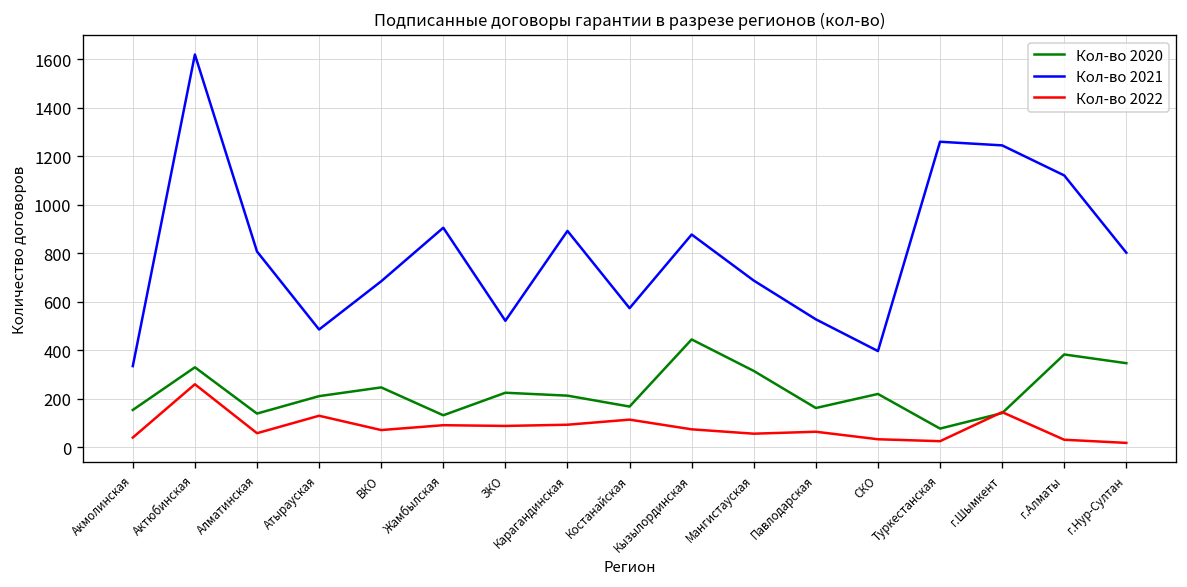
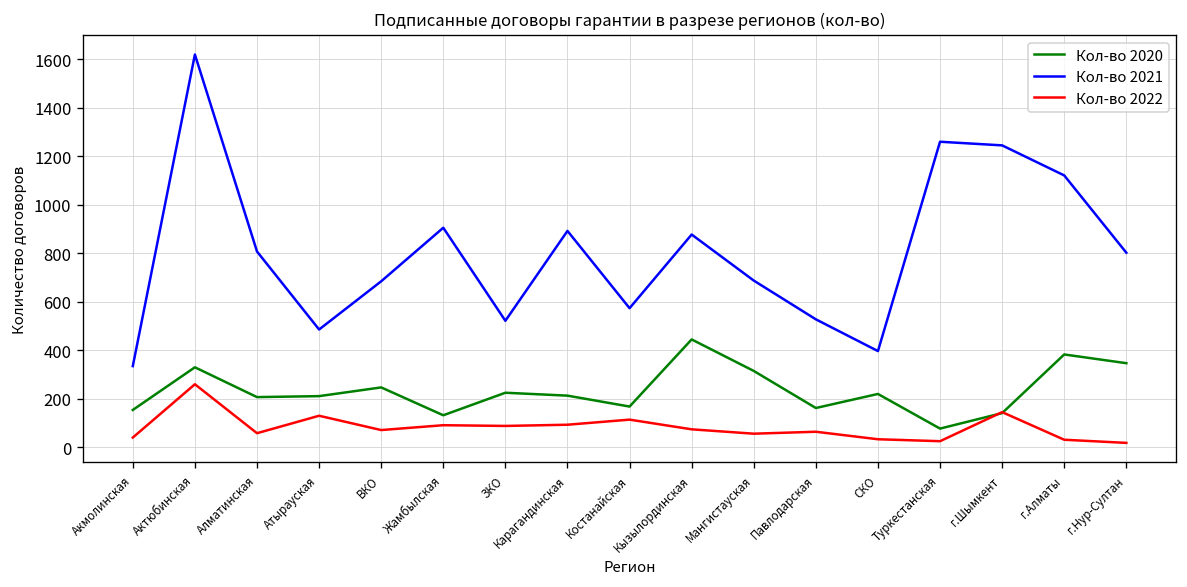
  {
    "Кол-во 2020": {
      "Акмолинская": 150,
      "Актюбинская": 330,
-     "Алматинская": 140,
+     "Алматинская": 210,
      "Атырауская": 210,
      "ВКО": 250,
      "Жамбылская": 130,
      "ЗКО": 220,
      "Карагандинская": 210,
      "Костанайская": 170,
      "Кызылординская": 440,
      "Мангистауская": 310,
      "Павлодарская": 160,
      "СКО": 220,
      "Туркестанская": 80,
      "г.Алматы": 380,
      "г.Нур-Султан": 350
    },
    "Кол-во 2021": {
      "Акмолинская": 330,
      "Актюбинская": 1620,
      "Алматинская": 810,
      "Атырауская": 490,
      "ВКО": 680,
      "Жамбылская": 910,
      "ЗКО": 520,
      "Карагандинская": 890,
      "Костанайская": 570,
      "Кызылординская": 880,
      "Мангистауская": 690,
      "Павлодарская": 530,
      "СКО": 400,
      "Туркестанская": 1260,
      "г.Шымкент": 1250,
      "г.Алматы": 1120,
      "г.Нур-Султан": 800
    },
    "Кол-во 2022": {
      "Акмолинская": 40,
      "Актюбинская": 260,
      "Алматинская": 60,
      "Атырауская": 130,
      "ВКО": 70,
      "Жамбылская": 90,
      "ЗКО": 90,
      "Карагандинская": 90,
      "Костанайская": 110,
      "Кызылординская": 70,
      "Мангистауская": 60,
      "Павлодарская": 60,
      "СКО": 30,
      "Туркестанская": 20,
      "г.Алматы": 30,
      "г.Нур-Султан": 20
    }
  }
